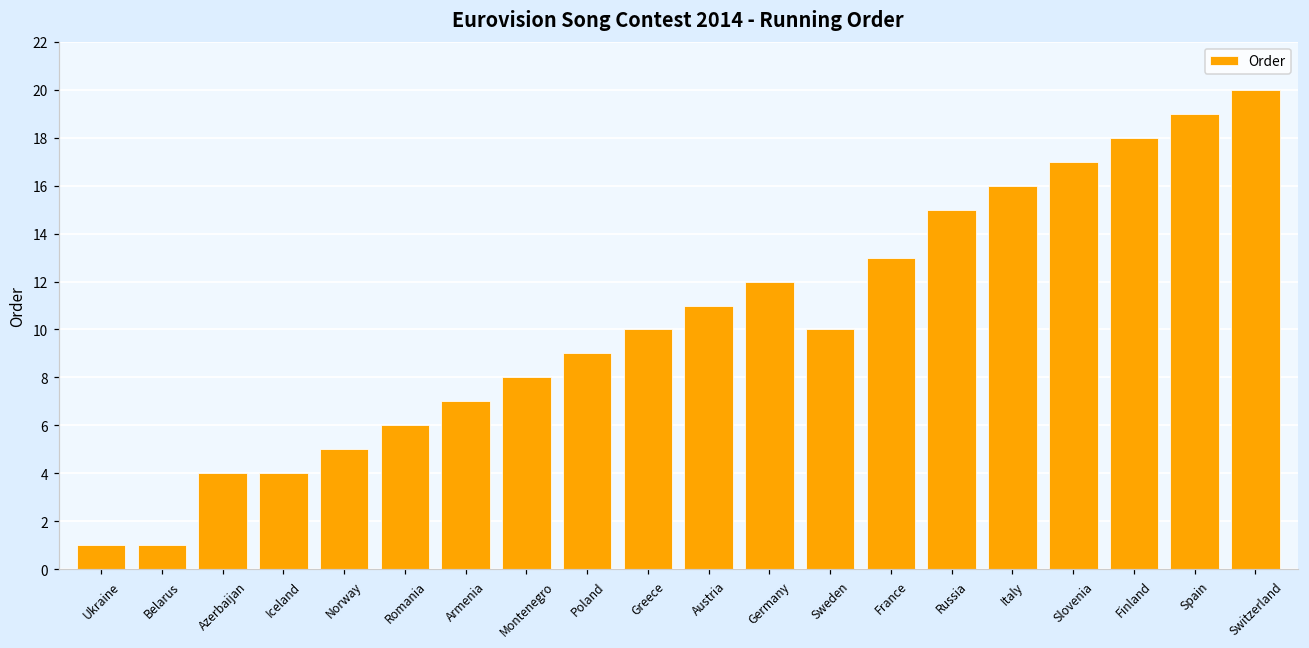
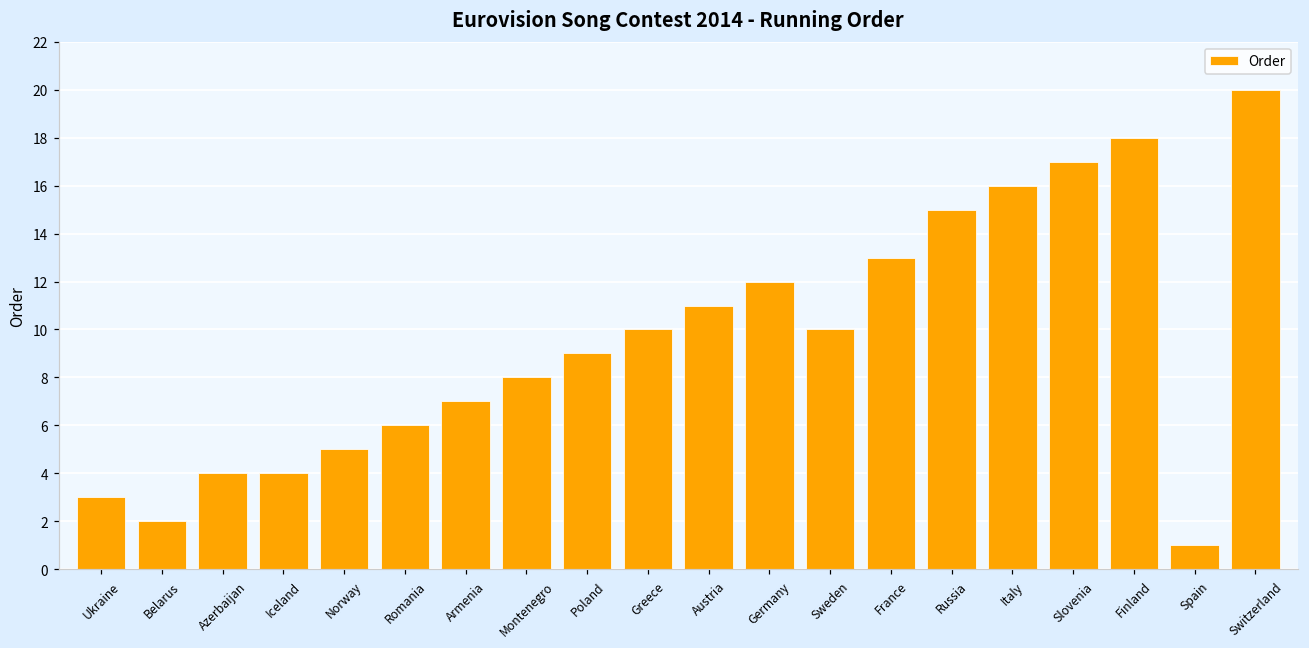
  {
-   "Ukraine": 1,
-   "Belarus": 1,
+   "Ukraine": 3,
+   "Belarus": 2,
    "Azerbaijan": 4,
    "Iceland": 4,
    "Norway": 5,
    "Romania": 6,
    "Armenia": 7,
    "Montenegro": 8,
    "Poland": 9,
    "Greece": 10,
    "Austria": 11,
    "Germany": 12,
    "Sweden": 10,
    "France": 13,
    "Russia": 15,
    "Italy": 16,
    "Slovenia": 17,
    "Finland": 18,
-   "Spain": 19,
+   "Spain": 1,
    "Switzerland": 20
  }
